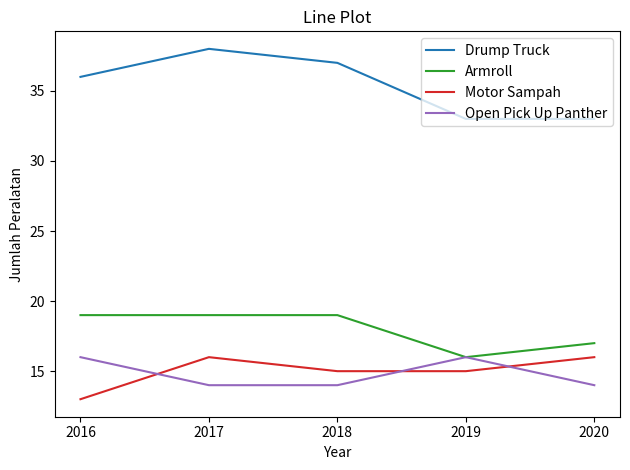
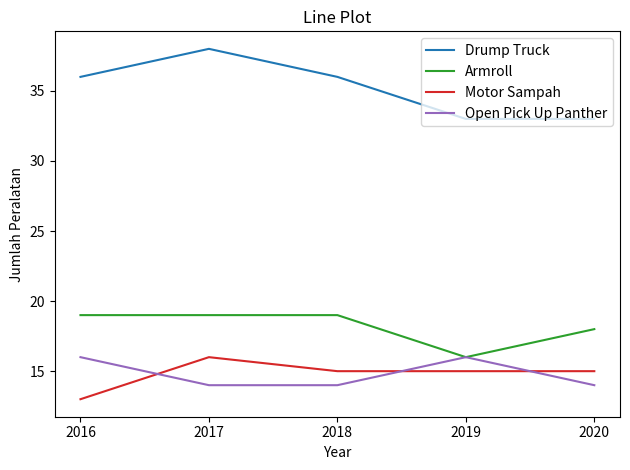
  {
    "Drump Truck": {
      "2016": 36,
      "2017": 38,
-     "2018": 37
+     "2018": 36
    },
    "Armroll": {
      "2016": 19,
      "2017": 19,
      "2018": 19,
-     "2020": 17
+     "2020": 18
    },
    "Motor Sampah": {
      "2016": 13,
      "2017": 16,
      "2018": 15,
      "2019": 15,
-     "2020": 16
+     "2020": 15
    },
    "Open Pick Up Panther": {
      "2016": 16,
      "2017": 14,
      "2018": 14,
      "2020": 14
    }
  }
